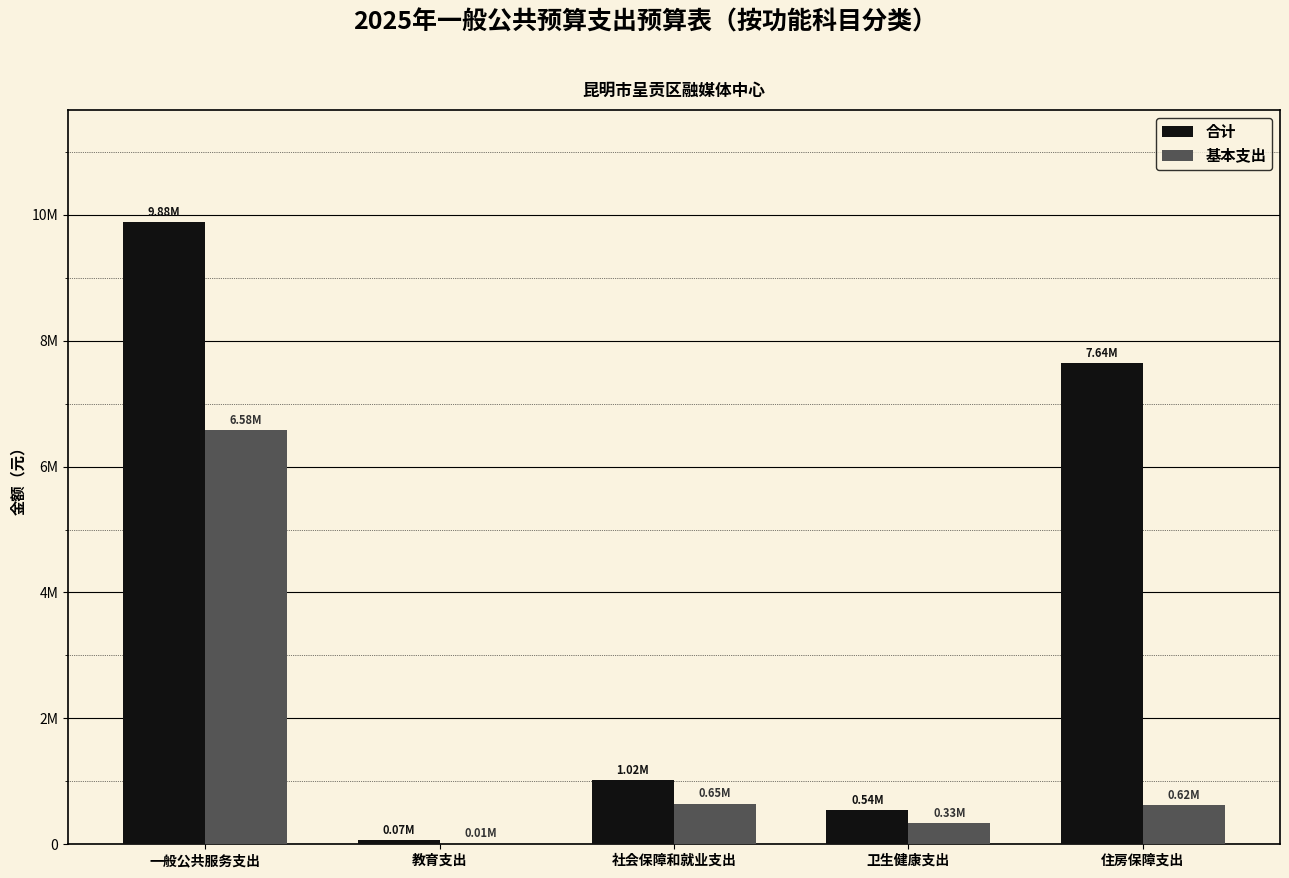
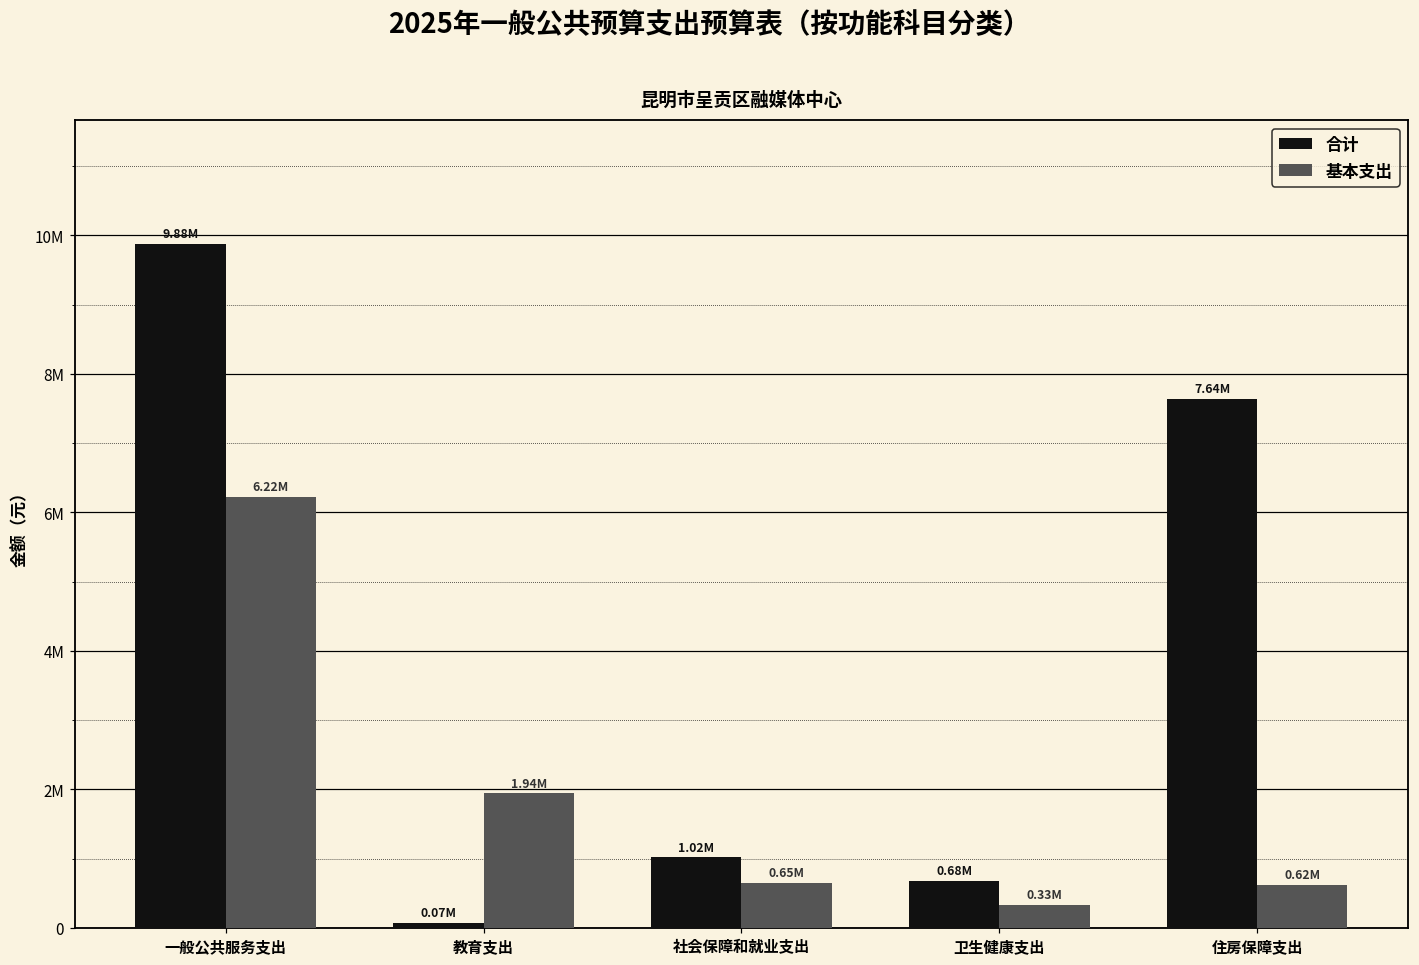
  {
    "合计": {
      "一般公共服务支出": "9.88M",
      "教育支出": "0.07M",
      "社会保障和就业支出": "1.02M",
-     "卫生健康支出": "0.54M",
+     "卫生健康支出": "0.68M",
      "住房保障支出": "7.64M"
    },
    "基本支出": {
-     "一般公共服务支出": "6.58M",
-     "教育支出": "0.01M",
+     "一般公共服务支出": "6.22M",
+     "教育支出": "1.94M",
      "社会保障和就业支出": "0.65M",
      "卫生健康支出": "0.33M",
      "住房保障支出": "0.62M"
    }
  }
